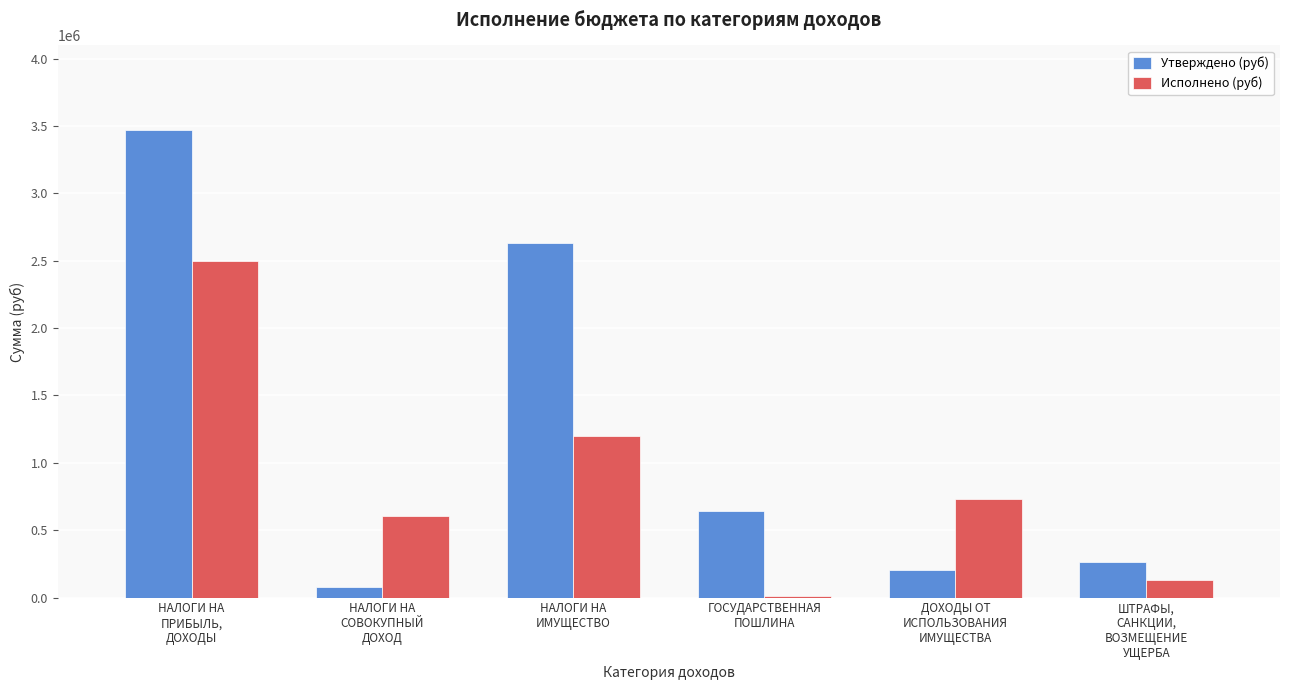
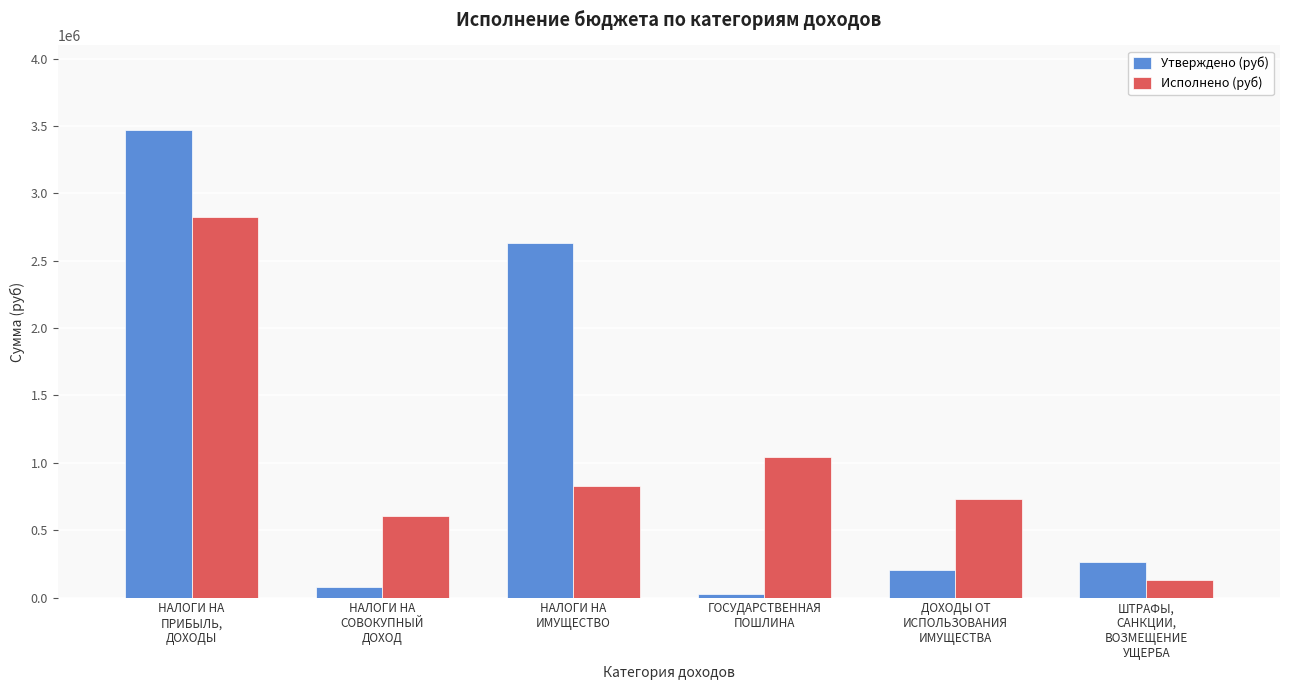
  {
    "Утверждено (руб)": {
      "НАЛОГИ НА ПРИБЫЛЬ, ДОХОДЫ": 3470000,
      "НАЛОГИ НА СОВОКУПНЫЙ ДОХОД": 80000,
      "НАЛОГИ НА ИМУЩЕСТВО": 2630000,
-     "ГОСУДАРСТВЕННАЯ ПОШЛИНА": 650000,
+     "ГОСУДАРСТВЕННАЯ ПОШЛИНА": 30000,
      "ДОХОДЫ ОТ ИСПОЛЬЗОВАНИЯ ИМУЩЕСТВА": 200000,
      "ШТРАФЫ, САНКЦИИ, ВОЗМЕЩЕНИЕ УЩЕРБА": 260000
    },
    "Исполнено (руб)": {
-     "НАЛОГИ НА ПРИБЫЛЬ, ДОХОДЫ": 2500000,
+     "НАЛОГИ НА ПРИБЫЛЬ, ДОХОДЫ": 2830000,
      "НАЛОГИ НА СОВОКУПНЫЙ ДОХОД": 610000,
-     "НАЛОГИ НА ИМУЩЕСТВО": 1200000,
-     "ГОСУДАРСТВЕННАЯ ПОШЛИНА": 20000,
+     "НАЛОГИ НА ИМУЩЕСТВО": 830000,
+     "ГОСУДАРСТВЕННАЯ ПОШЛИНА": 1050000,
      "ДОХОДЫ ОТ ИСПОЛЬЗОВАНИЯ ИМУЩЕСТВА": 730000,
      "ШТРАФЫ, САНКЦИИ, ВОЗМЕЩЕНИЕ УЩЕРБА": 130000
    }
  }
